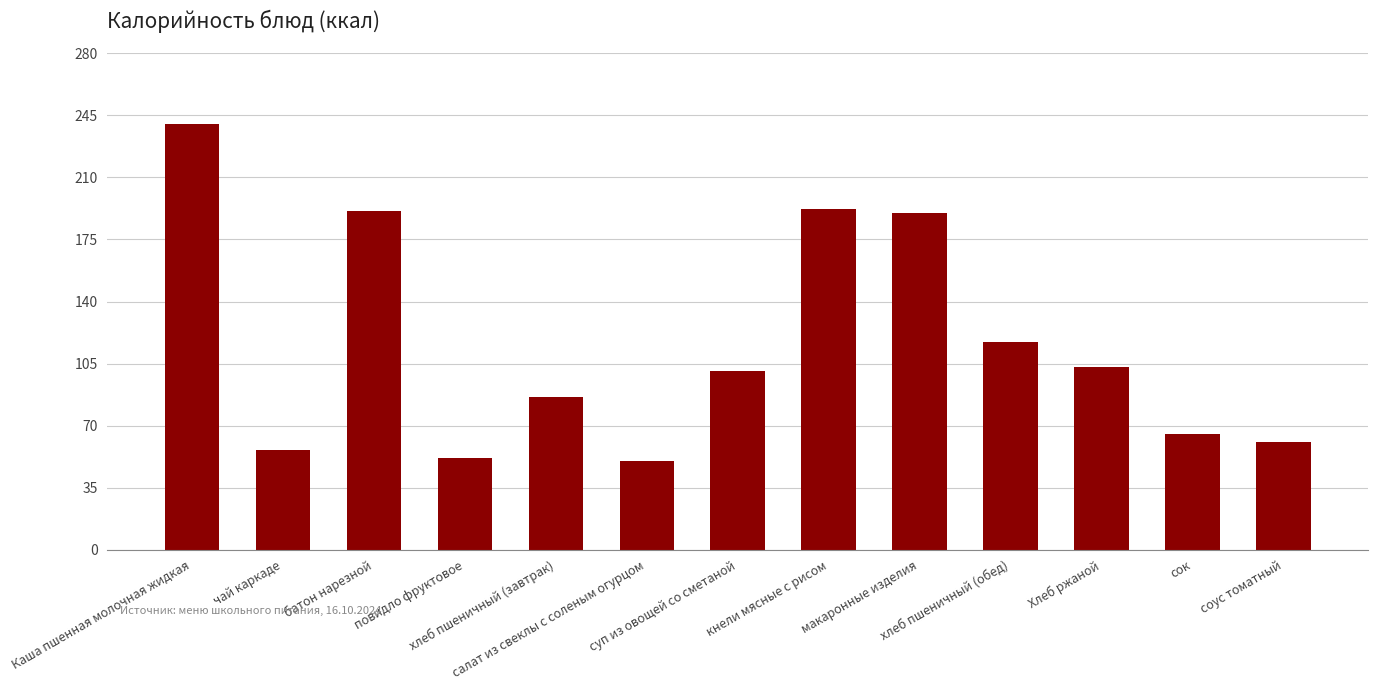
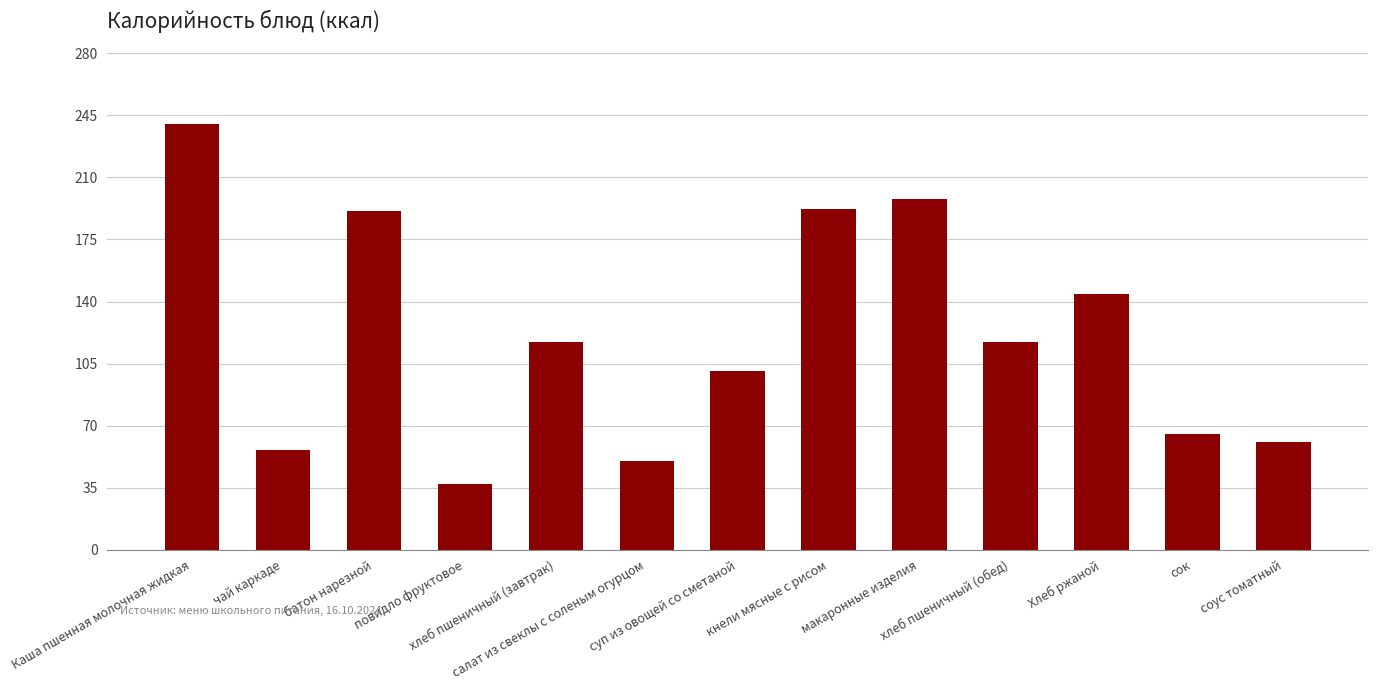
  {
    "Каша пшенная молочная жидкая": 240,
    "чай каркаде": 56,
    "батон нарезной": 191,
-   "повидло фруктовое": 52,
-   "хлеб пшеничный (завтрак)": 86,
+   "повидло фруктовое": 37,
+   "хлеб пшеничный (завтрак)": 117,
    "салат из свеклы с соленым огурцом": 50,
    "суп из овощей со сметаной": 101,
    "кнели мясные с рисом": 192,
-   "макаронные изделия": 190,
+   "макаронные изделия": 198,
    "хлеб пшеничный (обед)": 117,
-   "Хлеб ржаной": 103,
+   "Хлеб ржаной": 144,
    "сок": 65,
    "соус томатный": 61
  }
